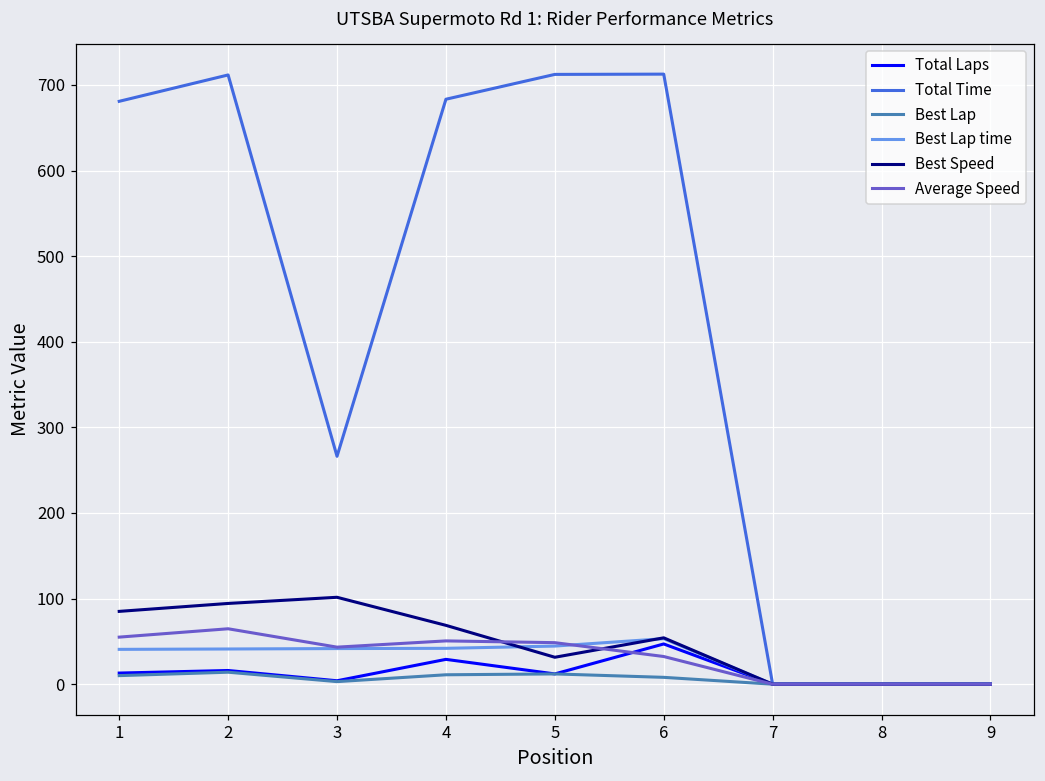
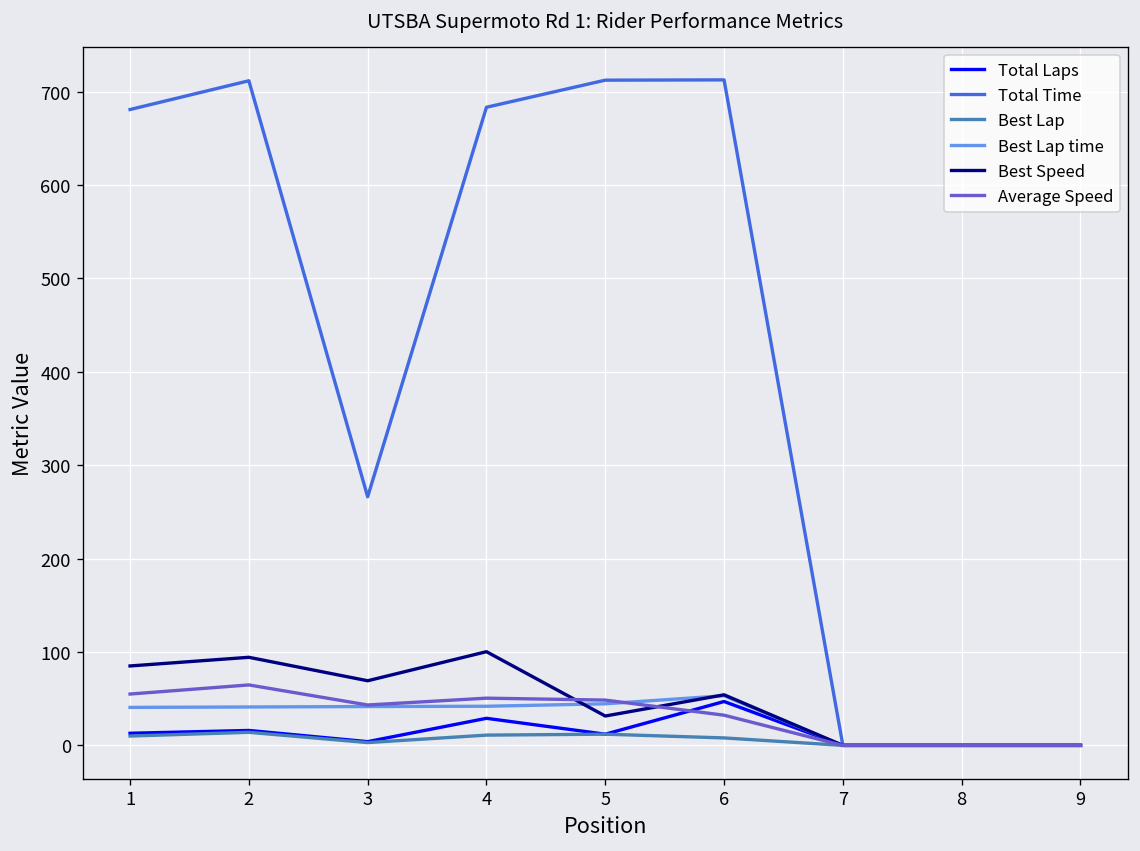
  {
    "Total Laps": {
      "4": 30,
      "6": 50
    },
    "Best Speed": {
      "1": 90,
      "2": 90,
-     "3": 100,
-     "4": 70,
+     "3": 70,
+     "4": 100,
      "5": 30
    }
  }
